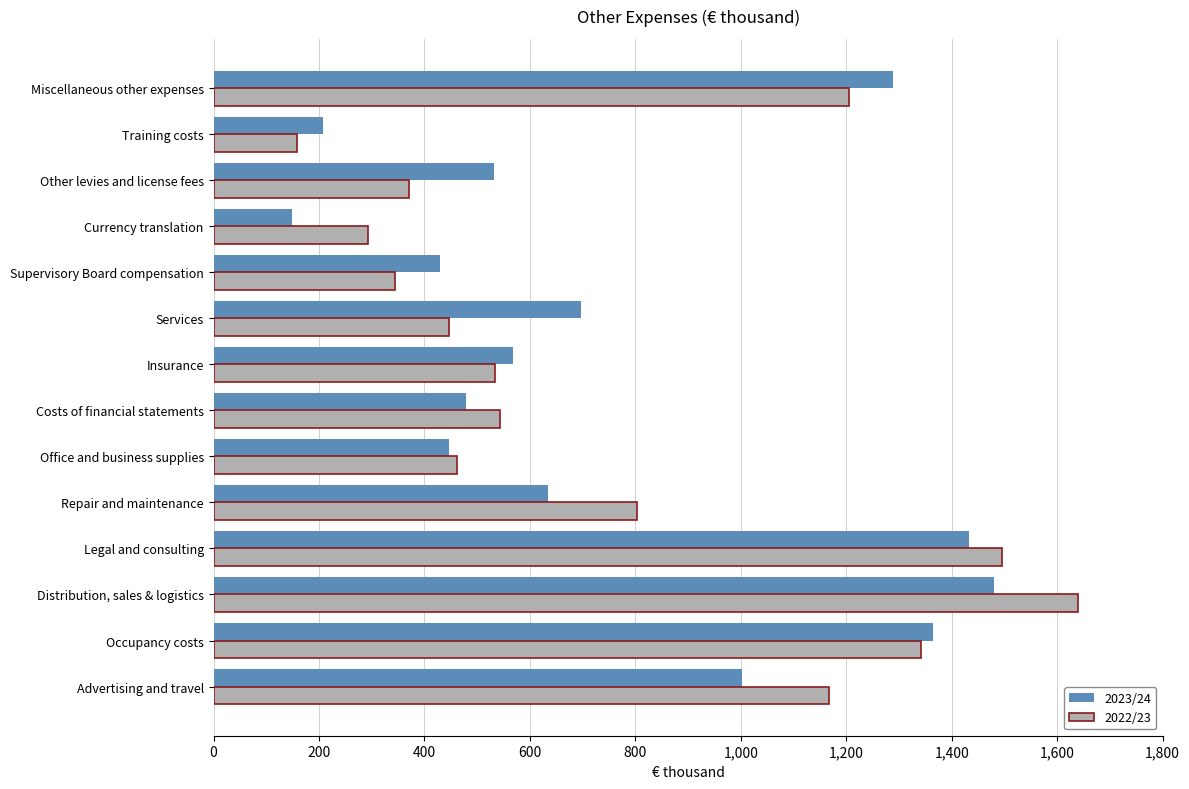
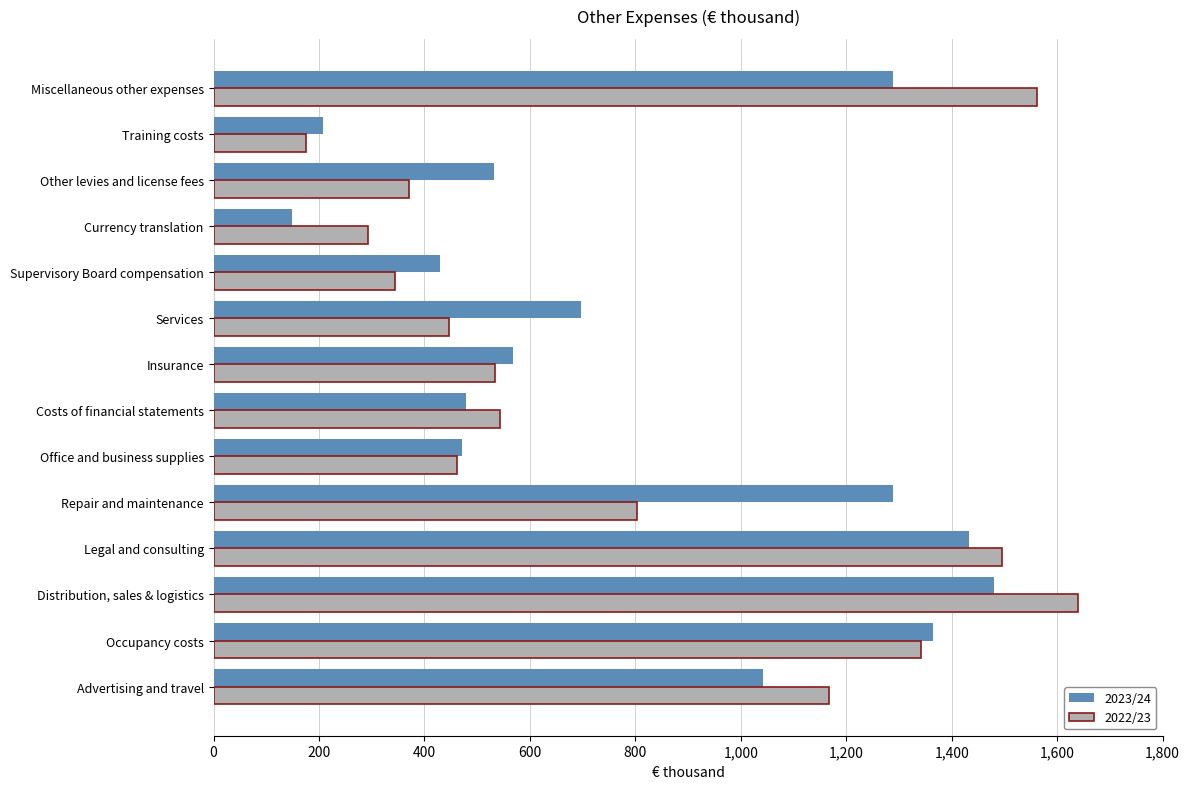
  {
    "2023/24": {
      "Miscellaneous other expenses": "1,290",
      "Training costs": "210",
      "Other levies and license fees": "530",
      "Currency translation": "150",
      "Supervisory Board compensation": "430",
      "Services": "700",
      "Insurance": "570",
      "Costs of financial statements": "480",
-     "Office and business supplies": "450",
-     "Repair and maintenance": "630",
+     "Office and business supplies": "470",
+     "Repair and maintenance": "1,290",
      "Legal and consulting": "1,430",
      "Distribution, sales & logistics": "1,480",
      "Occupancy costs": "1,360",
-     "Advertising and travel": "1,000"
+     "Advertising and travel": "1,040"
    },
    "2022/23": {
-     "Miscellaneous other expenses": "1,210",
-     "Training costs": "160",
+     "Miscellaneous other expenses": "1,560",
+     "Training costs": "180",
      "Other levies and license fees": "370",
      "Currency translation": "290",
      "Supervisory Board compensation": "350",
      "Services": "450",
      "Insurance": "530",
      "Costs of financial statements": "540",
      "Office and business supplies": "460",
      "Repair and maintenance": "800",
      "Legal and consulting": "1,500",
      "Distribution, sales & logistics": "1,640",
      "Occupancy costs": "1,340",
      "Advertising and travel": "1,170"
    }
  }
